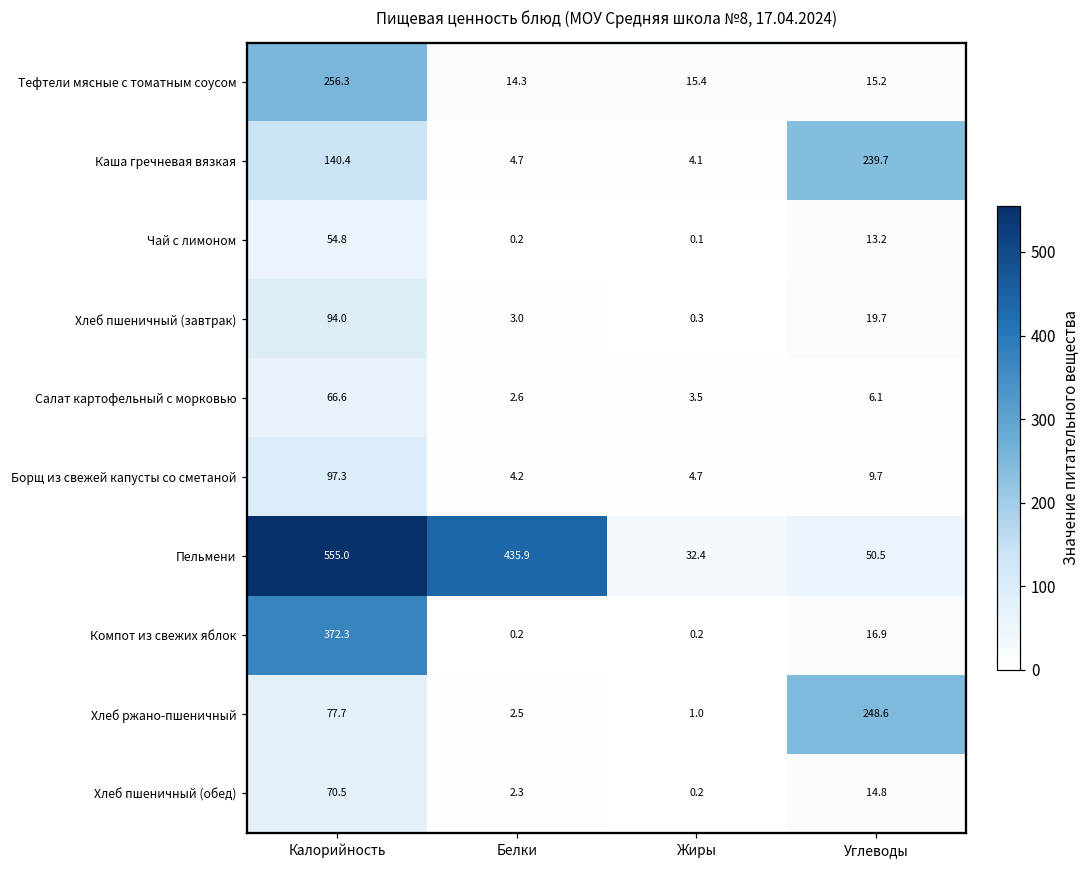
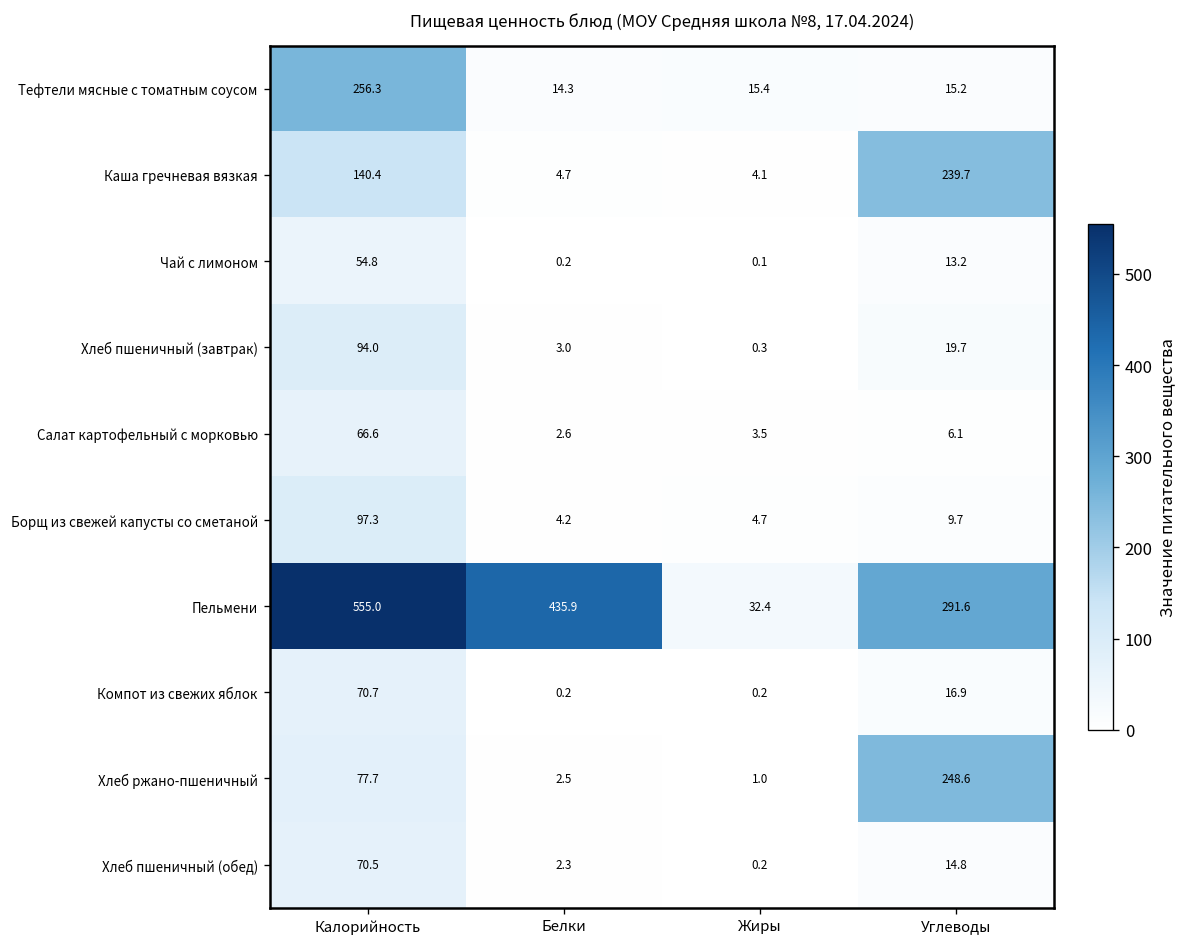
  {
    "Тефтели мясные с томатным соусом": {
      "Калорийность": 256.3,
      "Белки": 14.3,
      "Жиры": 15.4,
      "Углеводы": 15.2
    },
    "Каша гречневая вязкая": {
      "Калорийность": 140.4,
      "Белки": 4.7,
      "Жиры": 4.1,
      "Углеводы": 239.7
    },
    "Чай с лимоном": {
      "Калорийность": 54.8,
      "Белки": 0.2,
      "Жиры": 0.1,
      "Углеводы": 13.2
    },
    "Хлеб пшеничный (завтрак)": {
      "Калорийность": 94.0,
      "Белки": 3.0,
      "Жиры": 0.3,
      "Углеводы": 19.7
    },
    "Салат картофельный с морковью": {
      "Калорийность": 66.6,
      "Белки": 2.6,
      "Жиры": 3.5,
      "Углеводы": 6.1
    },
    "Борщ из свежей капусты со сметаной": {
      "Калорийность": 97.3,
      "Белки": 4.2,
      "Жиры": 4.7,
      "Углеводы": 9.7
    },
    "Пельмени": {
      "Калорийность": 555.0,
      "Белки": 435.9,
      "Жиры": 32.4,
-     "Углеводы": 50.5
+     "Углеводы": 291.6
    },
    "Компот из свежих яблок": {
-     "Калорийность": 372.3,
+     "Калорийность": 70.7,
      "Белки": 0.2,
      "Жиры": 0.2,
      "Углеводы": 16.9
    },
    "Хлеб ржано-пшеничный": {
      "Калорийность": 77.7,
      "Белки": 2.5,
      "Жиры": 1.0,
      "Углеводы": 248.6
    },
    "Хлеб пшеничный (обед)": {
      "Калорийность": 70.5,
      "Белки": 2.3,
      "Жиры": 0.2,
      "Углеводы": 14.8
    }
  }
